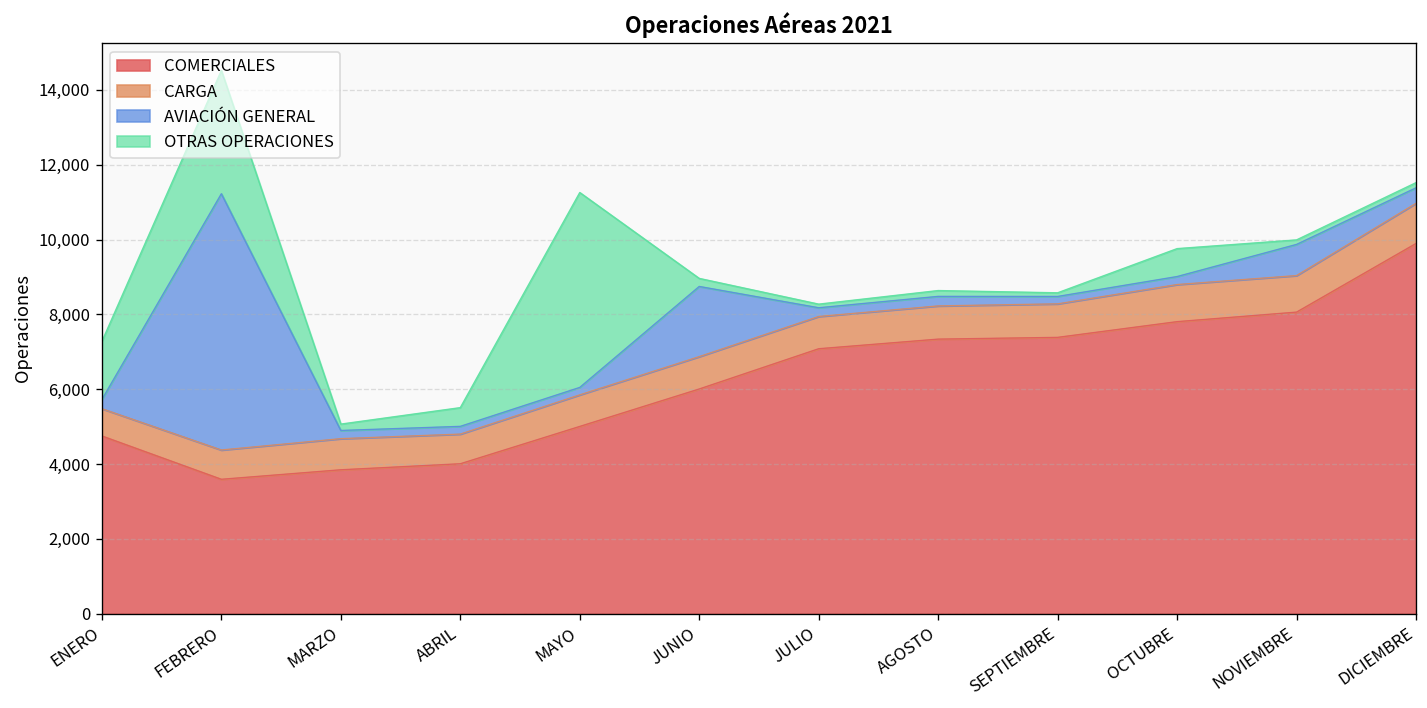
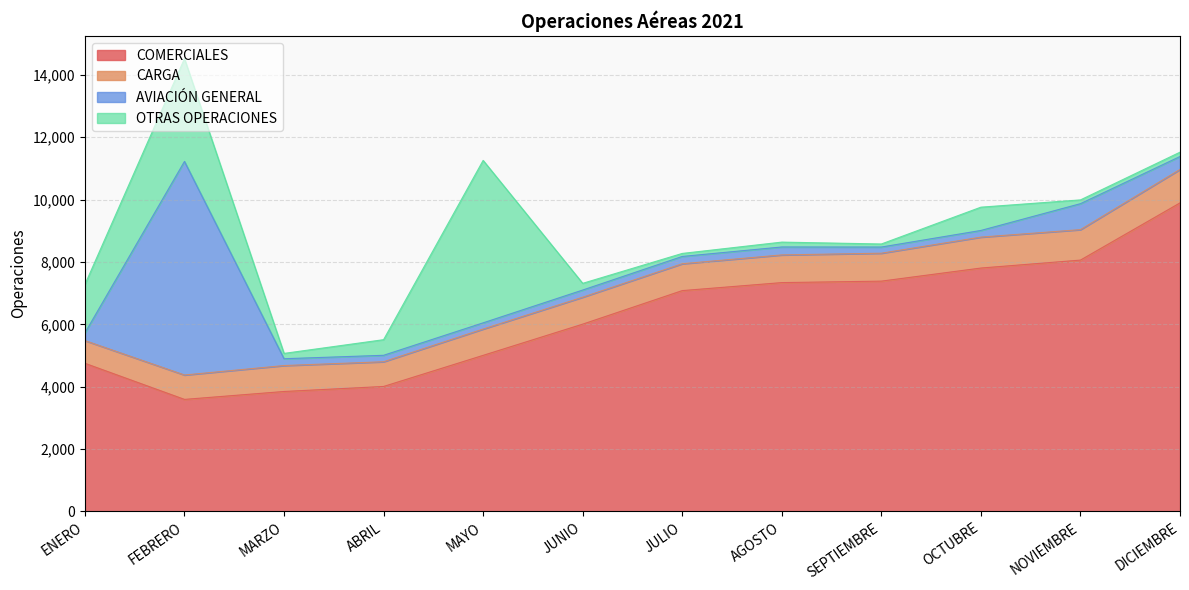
  {
    "AVIACIÓN GENERAL": {
      "ENERO": "200",
      "FEBRERO": "6,900",
      "MARZO": "200",
      "ABRIL": "200",
      "MAYO": "200",
-     "JUNIO": "1,900",
+     "JUNIO": "200",
      "JULIO": "200",
      "AGOSTO": "300",
      "SEPTIEMBRE": "200",
      "OCTUBRE": "200",
      "NOVIEMBRE": "800",
      "DICIEMBRE": "400"
    },
    "OTRAS OPERACIONES": {
      "ENERO": "1,600",
      "MARZO": "200",
      "ABRIL": "500",
      "MAYO": "5,200",
      "JUNIO": "200",
      "JULIO": "100",
      "AGOSTO": "200",
      "SEPTIEMBRE": "100",
      "OCTUBRE": "700",
      "NOVIEMBRE": "100",
      "DICIEMBRE": "100"
    }
  }
